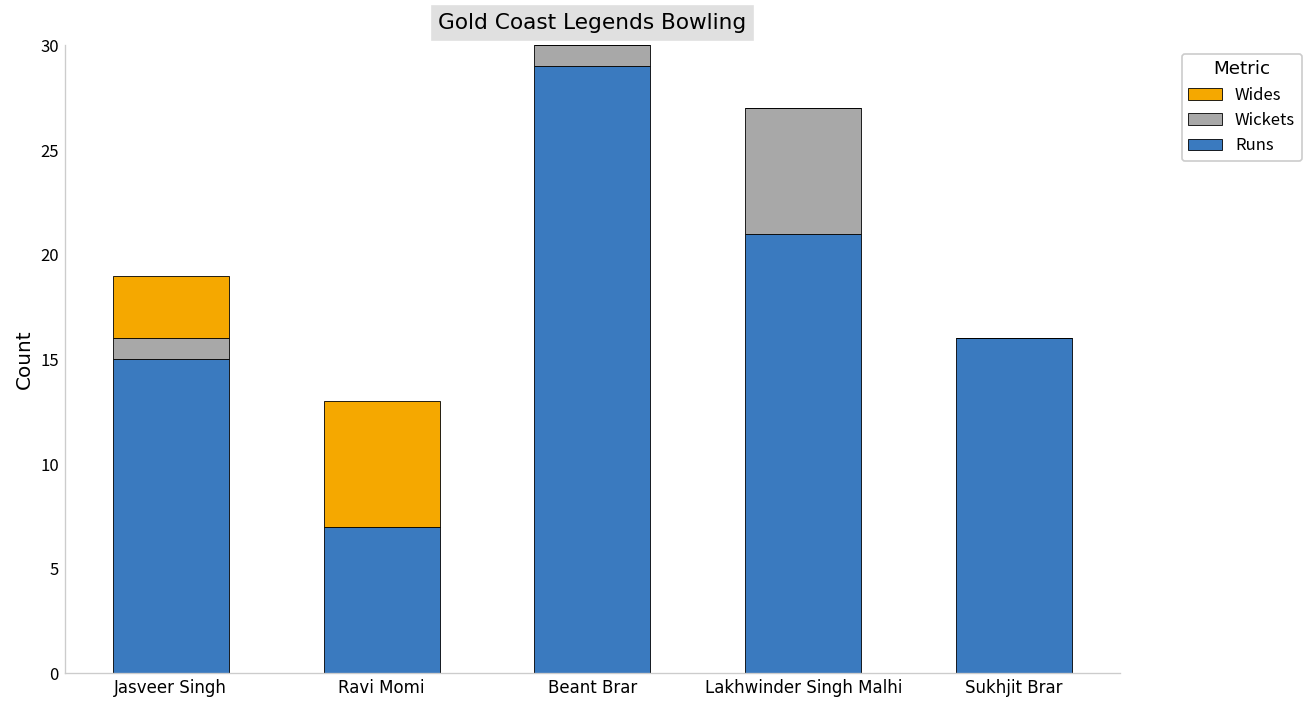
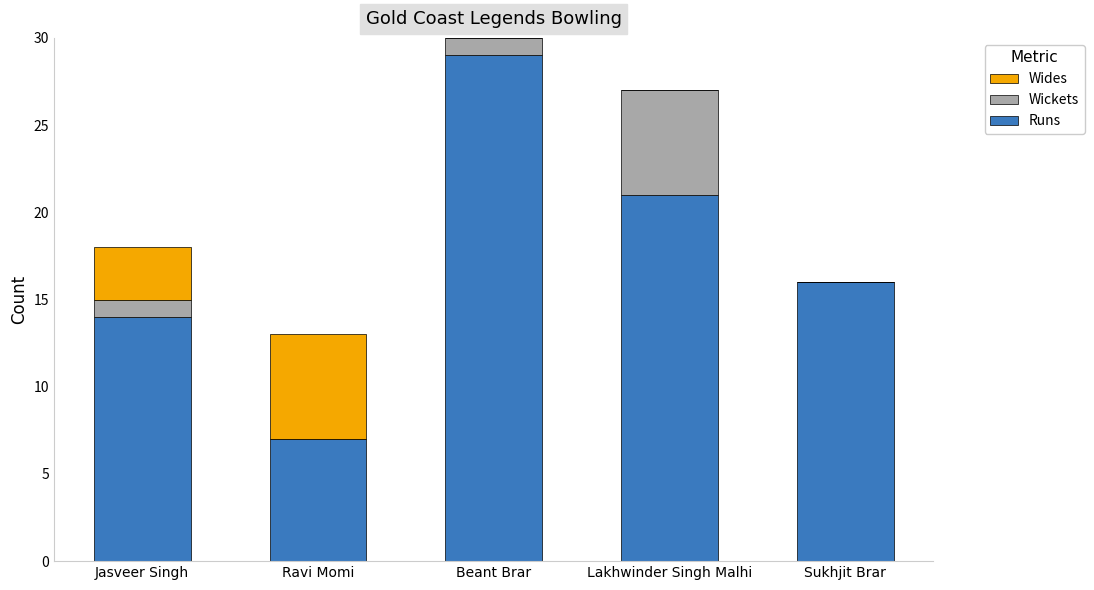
  {
    "Runs": {
-     "Jasveer Singh": 15,
+     "Jasveer Singh": 14,
      "Ravi Momi": 7,
      "Beant Brar": 29,
      "Lakhwinder Singh Malhi": 21,
      "Sukhjit Brar": 16
    },
    "Wickets": {
      "Jasveer Singh": 1,
      "Ravi Momi": 0,
      "Beant Brar": 1,
      "Lakhwinder Singh Malhi": 6,
      "Sukhjit Brar": 0
    },
    "Wides": {
      "Jasveer Singh": 3,
      "Ravi Momi": 6,
      "Beant Brar": 0,
      "Lakhwinder Singh Malhi": 0,
      "Sukhjit Brar": 0
    }
  }
